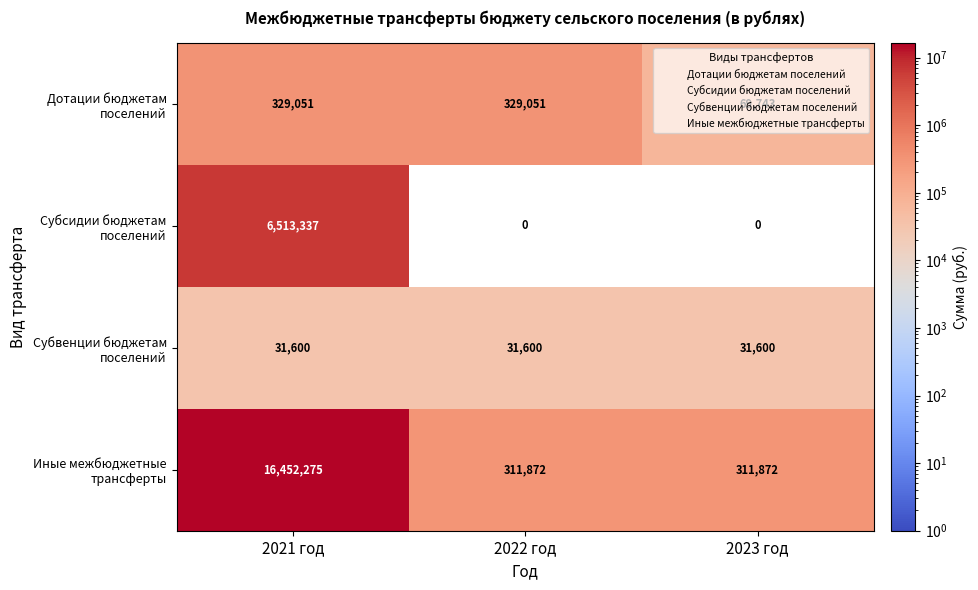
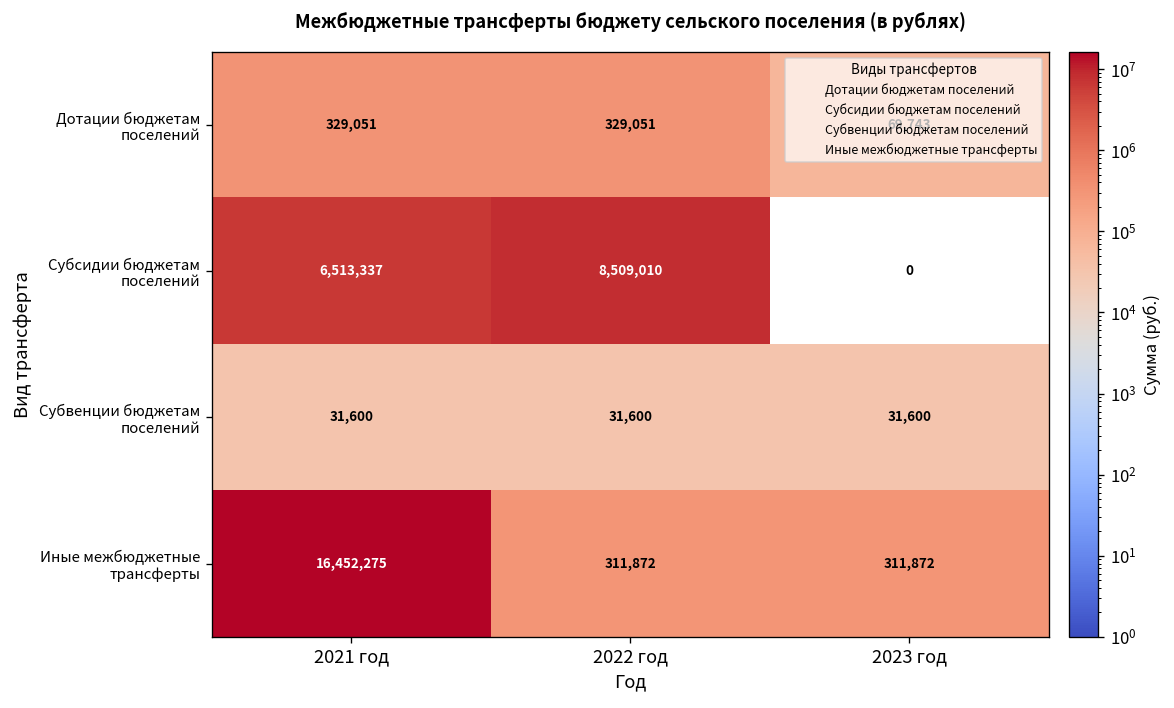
  {
    "Дотации бюджетам поселений": {
      "2021 год": "329,051",
      "2022 год": "329,051"
    },
    "Субсидии бюджетам поселений": {
      "2021 год": "6,513,337",
-     "2022 год": "0",
+     "2022 год": "8,509,010",
      "2023 год": "0"
    },
    "Субвенции бюджетам поселений": {
      "2021 год": "31,600",
      "2022 год": "31,600",
      "2023 год": "31,600"
    },
    "Иные межбюджетные трансферты": {
      "2021 год": "16,452,275",
      "2022 год": "311,872",
      "2023 год": "311,872"
    }
  }
